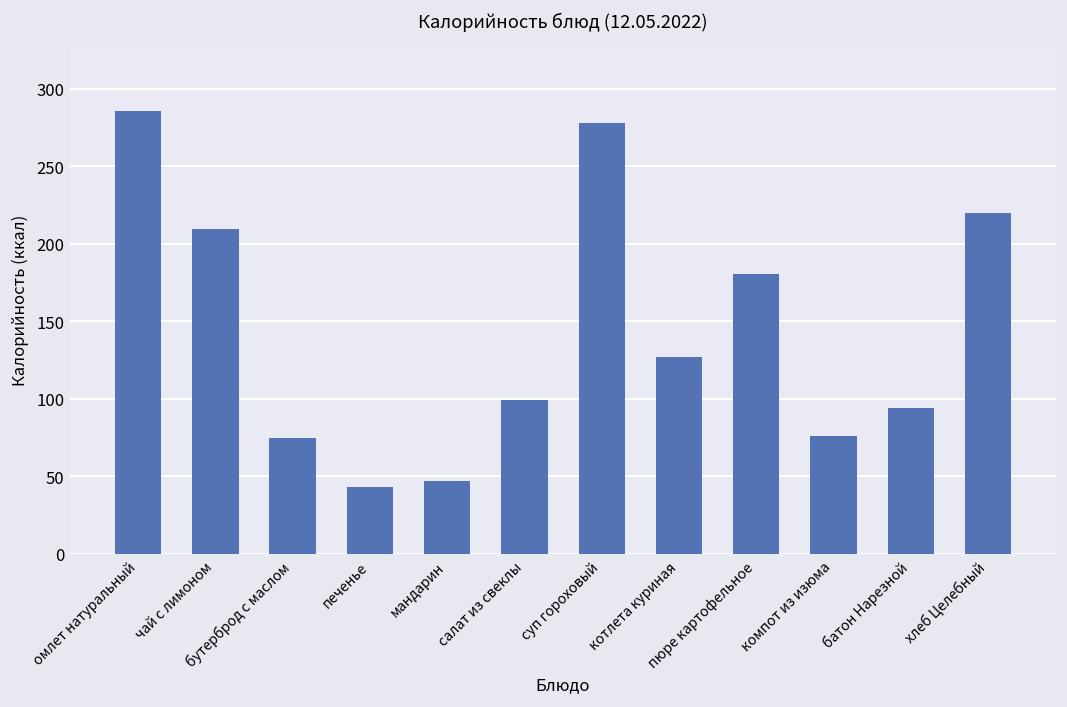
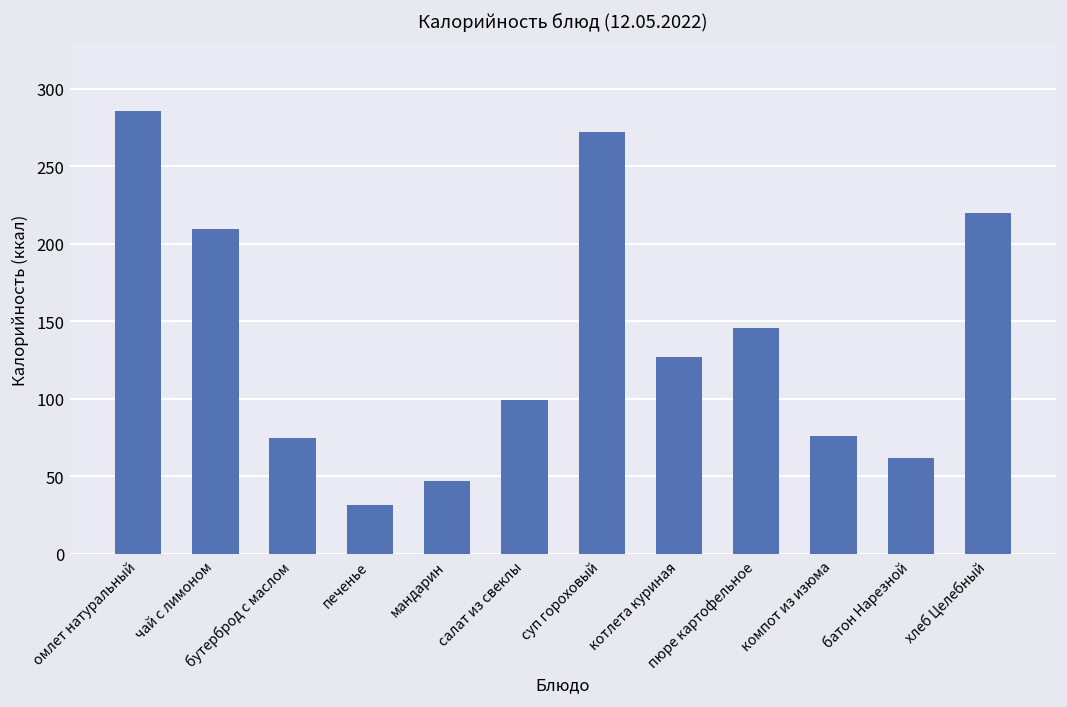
  {
    "омлет натуральный": 286,
    "чай с лимоном": 210,
    "бутерброд с маслом": 75,
-   "печенье": 43,
+   "печенье": 31,
    "мандарин": 47,
    "салат из свеклы": 99,
-   "суп гороховый": 278,
+   "суп гороховый": 272,
    "котлета куриная": 127,
-   "пюре картофельное": 180,
+   "пюре картофельное": 146,
    "компот из изюма": 76,
-   "батон Нарезной": 94,
+   "батон Нарезной": 62,
    "хлеб Целебный": 220
  }
